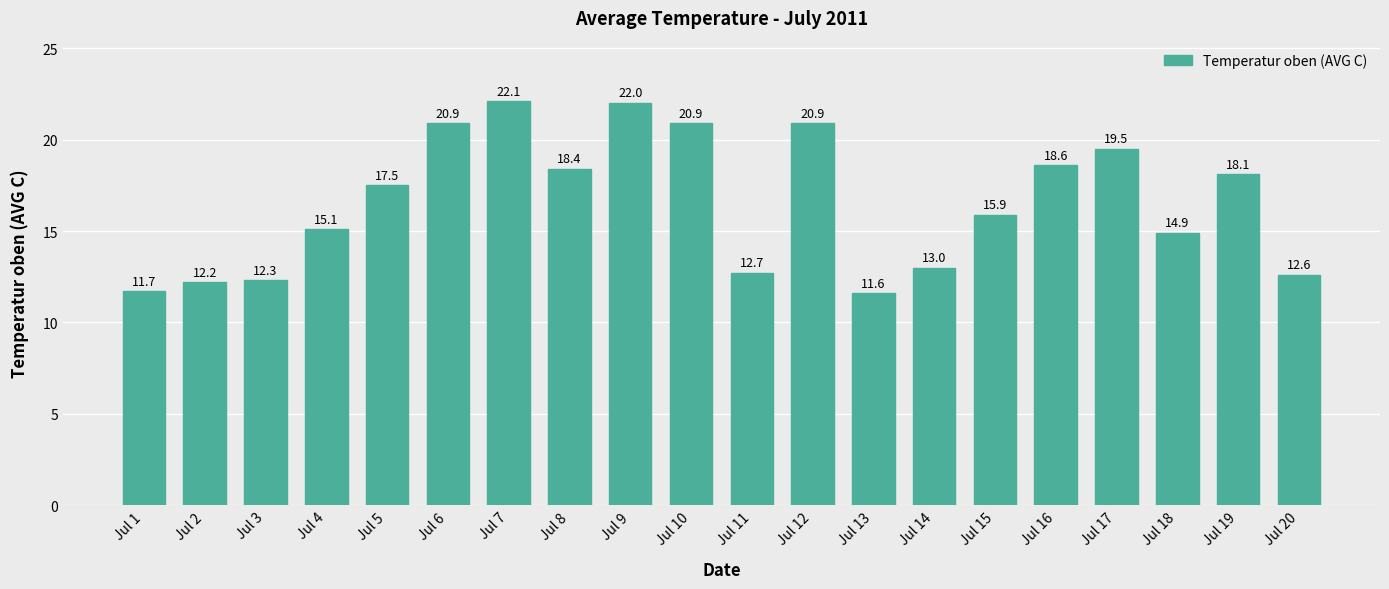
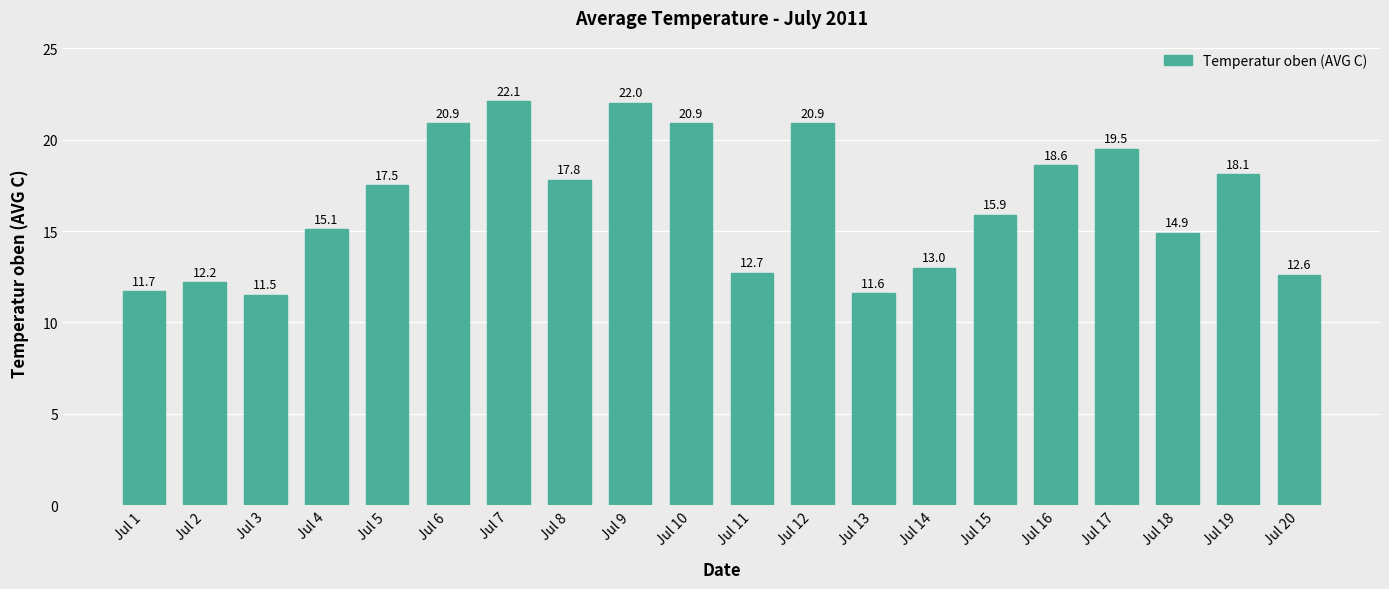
  {
    "Jul 1": 11.7,
    "Jul 2": 12.2,
-   "Jul 3": 12.3,
+   "Jul 3": 11.5,
    "Jul 4": 15.1,
    "Jul 5": 17.5,
    "Jul 6": 20.9,
    "Jul 7": 22.1,
-   "Jul 8": 18.4,
+   "Jul 8": 17.8,
    "Jul 9": 22.0,
    "Jul 10": 20.9,
    "Jul 11": 12.7,
    "Jul 12": 20.9,
    "Jul 13": 11.6,
    "Jul 14": 13.0,
    "Jul 15": 15.9,
    "Jul 16": 18.6,
    "Jul 17": 19.5,
    "Jul 18": 14.9,
    "Jul 19": 18.1,
    "Jul 20": 12.6
  }
